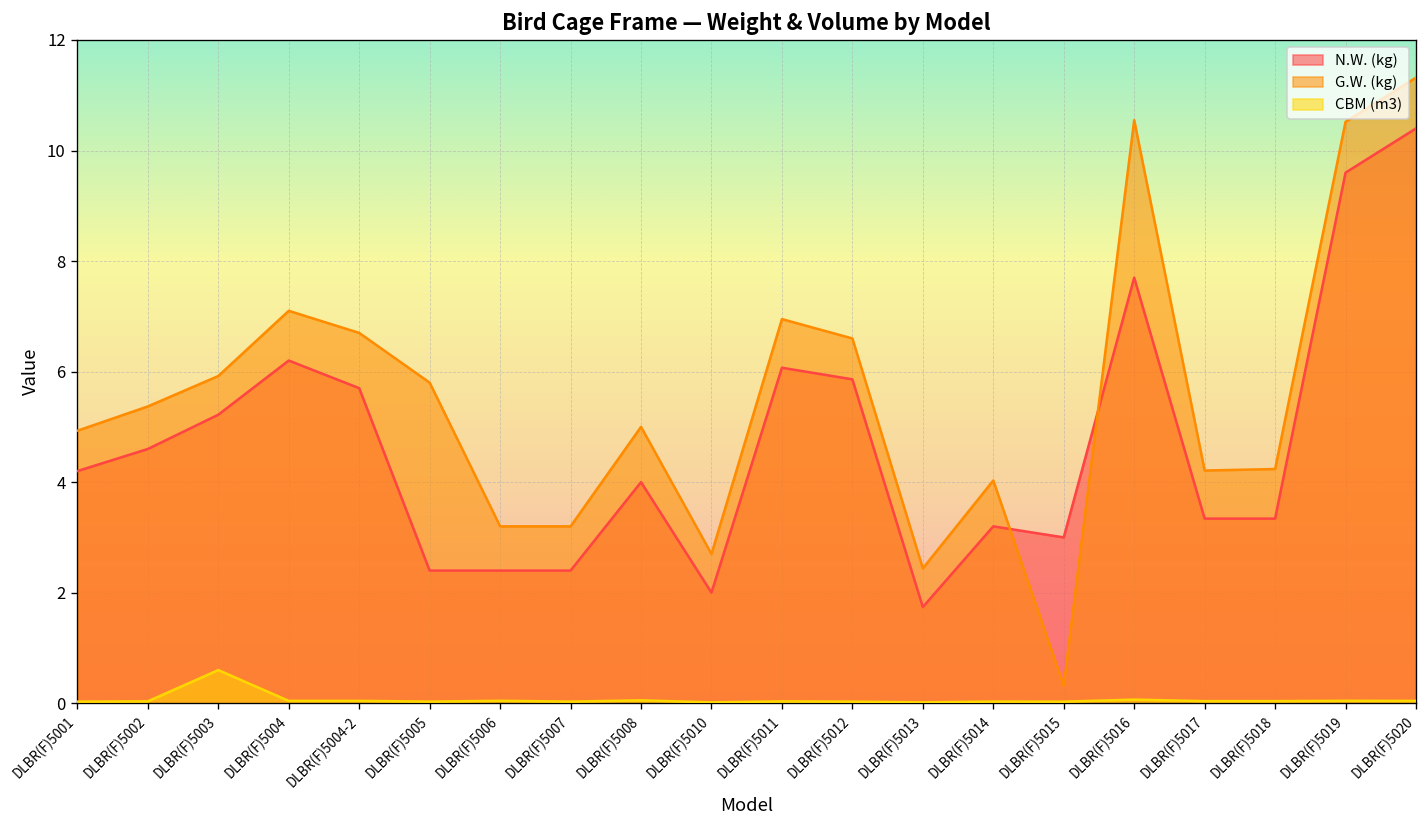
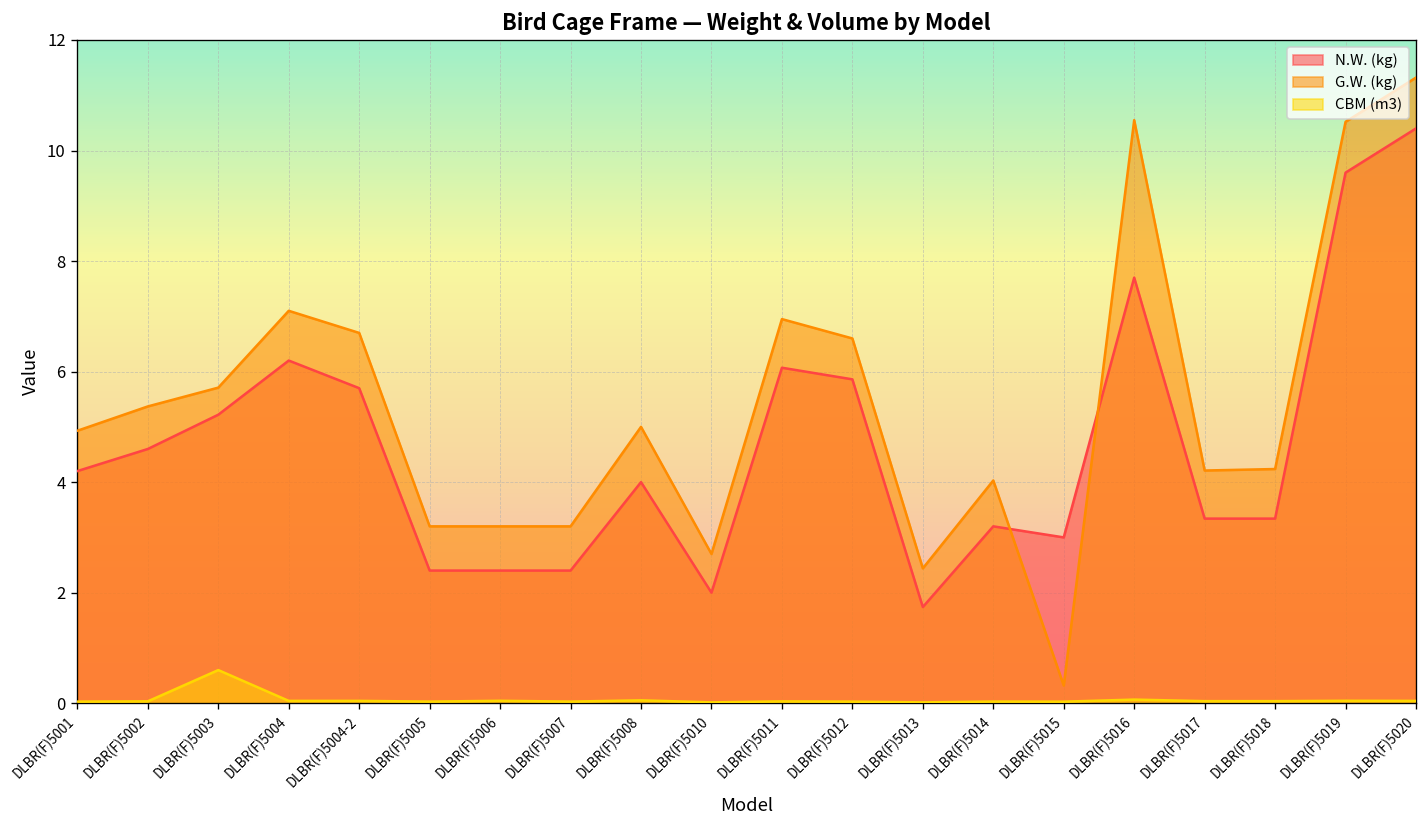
  {
    "N.W. (kg)": {
      "DLBR(F)5001": 4.2,
      "DLBR(F)5002": 4.6,
      "DLBR(F)5003": 5.2,
      "DLBR(F)5004": 6.2,
      "DLBR(F)5004-2": 5.7,
      "DLBR(F)5005": 2.4,
      "DLBR(F)5006": 2.4,
      "DLBR(F)5007": 2.4,
      "DLBR(F)5008": 4.0,
      "DLBR(F)5010": 2.0,
      "DLBR(F)5011": 6.1,
      "DLBR(F)5012": 5.9,
      "DLBR(F)5013": 1.7,
      "DLBR(F)5014": 3.2,
      "DLBR(F)5015": 3.0,
      "DLBR(F)5016": 7.7,
      "DLBR(F)5017": 3.3,
      "DLBR(F)5018": 3.3,
      "DLBR(F)5019": 9.6,
      "DLBR(F)5020": 10.4
    },
    "G.W. (kg)": {
      "DLBR(F)5001": 4.9,
      "DLBR(F)5002": 5.4,
-     "DLBR(F)5003": 5.9,
+     "DLBR(F)5003": 5.7,
      "DLBR(F)5004": 7.1,
      "DLBR(F)5004-2": 6.7,
-     "DLBR(F)5005": 5.8,
+     "DLBR(F)5005": 3.2,
      "DLBR(F)5006": 3.2,
      "DLBR(F)5007": 3.2,
      "DLBR(F)5008": 5.0,
      "DLBR(F)5010": 2.7,
      "DLBR(F)5011": 7.0,
      "DLBR(F)5012": 6.6,
      "DLBR(F)5013": 2.4,
      "DLBR(F)5014": 4.0,
      "DLBR(F)5015": 0.3,
      "DLBR(F)5016": 10.6,
      "DLBR(F)5017": 4.2,
      "DLBR(F)5018": 4.2,
      "DLBR(F)5020": 11.3
    },
    "CBM (m3)": {
      "DLBR(F)5001": 0.0,
      "DLBR(F)5002": 0.0,
      "DLBR(F)5003": 0.6,
      "DLBR(F)5004": 0.0,
      "DLBR(F)5004-2": 0.0,
      "DLBR(F)5005": 0.0,
      "DLBR(F)5006": 0.0,
      "DLBR(F)5007": 0.0,
      "DLBR(F)5008": 0.1,
      "DLBR(F)5010": 0.0,
      "DLBR(F)5011": 0.0,
      "DLBR(F)5012": 0.0,
      "DLBR(F)5013": 0.0,
      "DLBR(F)5014": 0.0,
      "DLBR(F)5015": 0.0,
      "DLBR(F)5016": 0.1,
      "DLBR(F)5017": 0.0,
      "DLBR(F)5018": 0.0,
      "DLBR(F)5019": 0.0,
      "DLBR(F)5020": 0.0
    }
  }
